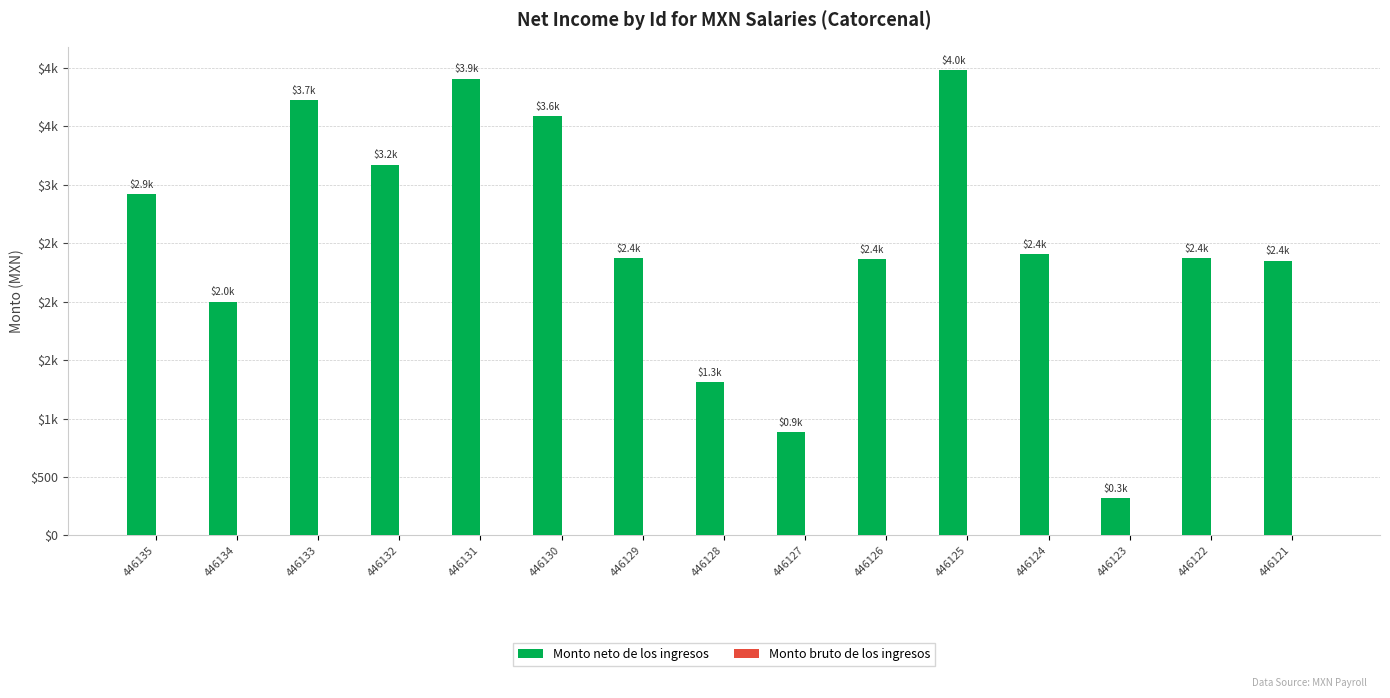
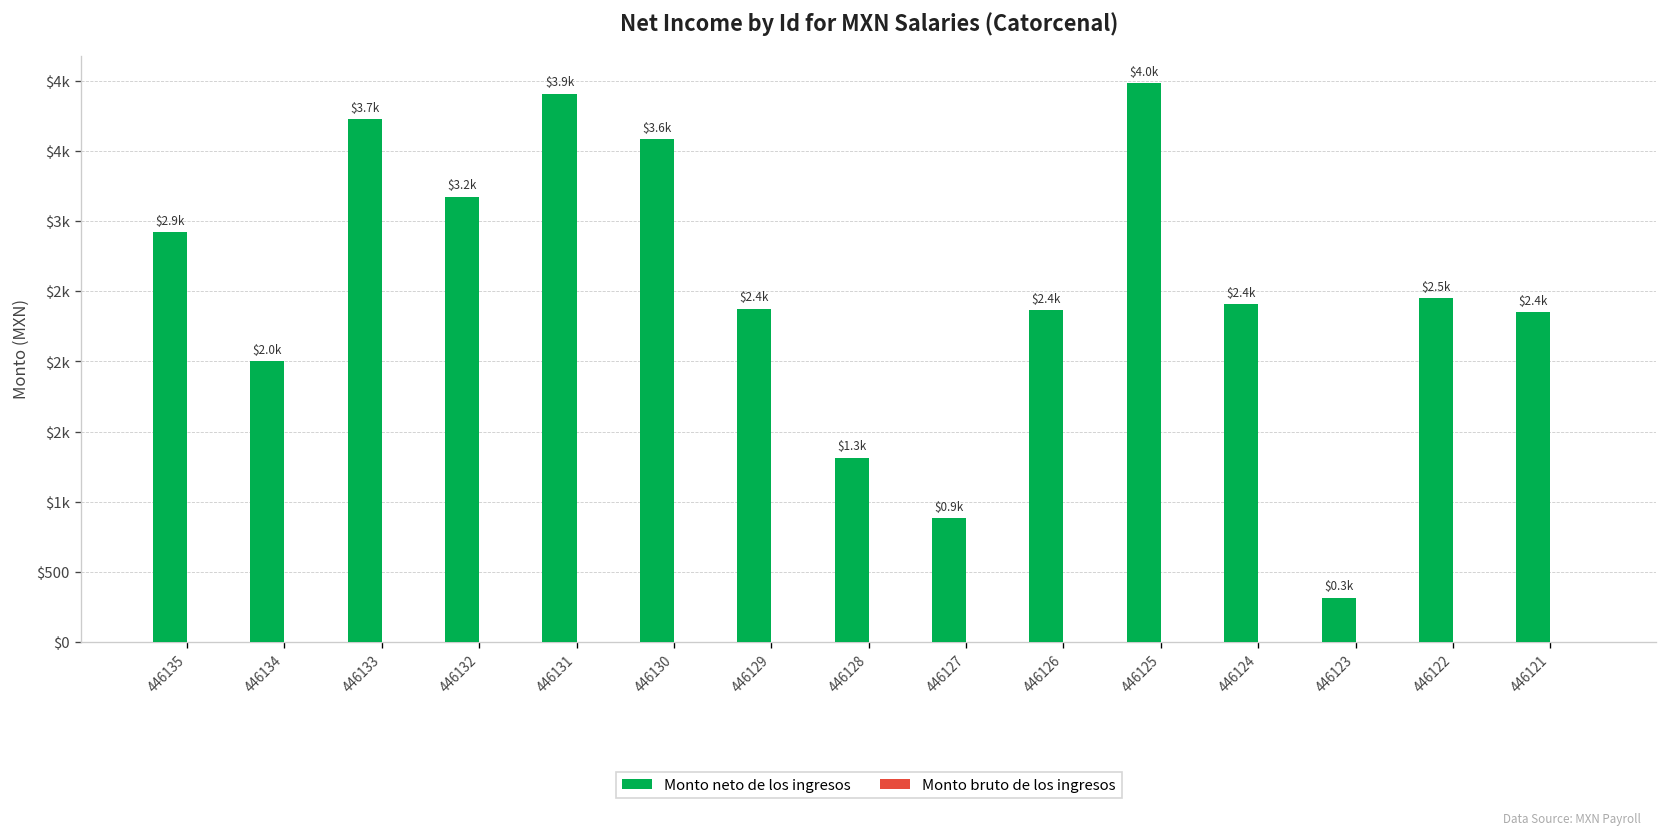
  {
    "Monto neto de los ingresos": {
      "446135": "$2.9k",
      "446134": "$2.0k",
      "446133": "$3.7k",
      "446132": "$3.2k",
      "446131": "$3.9k",
      "446130": "$3.6k",
      "446129": "$2.4k",
      "446128": "$1.3k",
      "446127": "$0.9k",
      "446126": "$2.4k",
      "446125": "$4.0k",
      "446124": "$2.4k",
      "446123": "$0.3k",
-     "446122": "$2.4k",
+     "446122": "$2.5k",
      "446121": "$2.4k"
    }
  }
